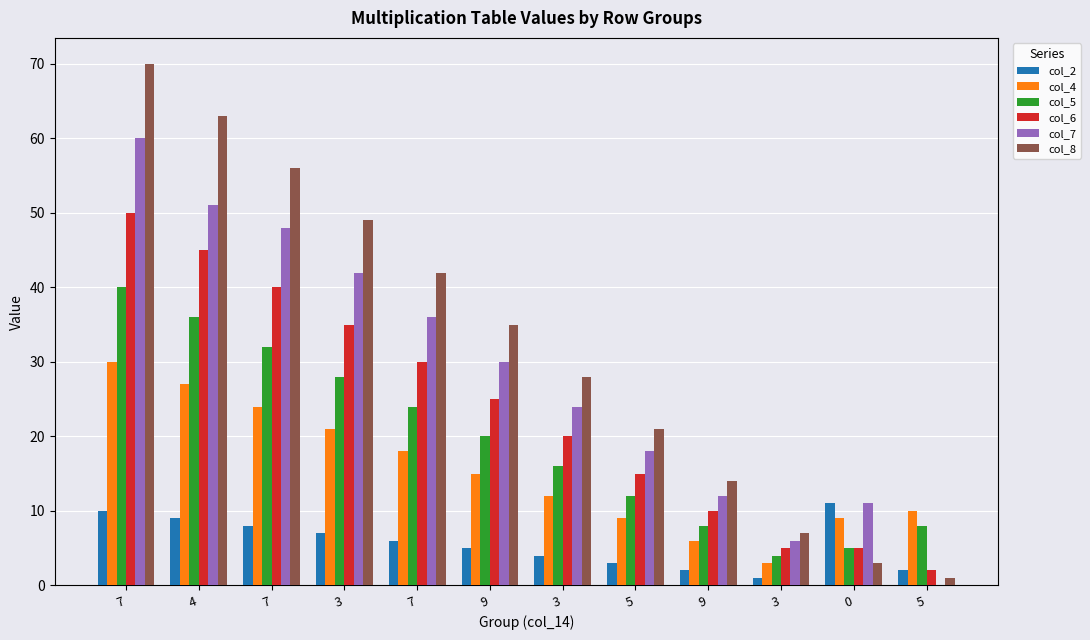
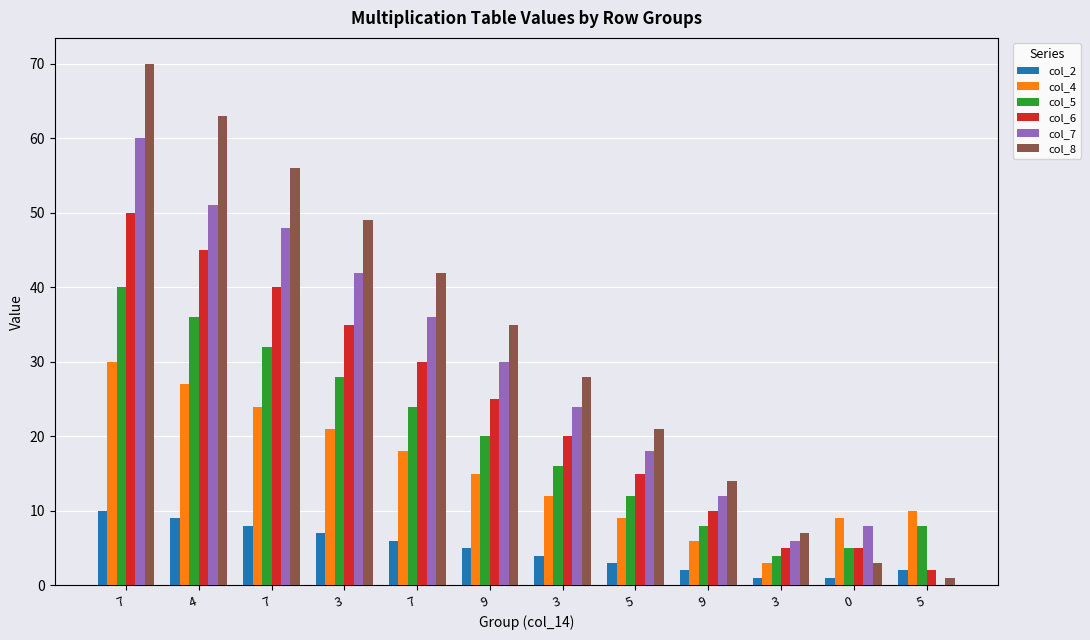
  {
    "col_2": {
      "4": 9,
-     "0": 11
+     "0": 1
    },
    "col_4": {
      "4": 27,
      "0": 9
    },
    "col_5": {
      "4": 36,
      "0": 5
    },
    "col_6": {
      "4": 45,
      "0": 5
    },
    "col_7": {
      "4": 51,
-     "0": 11
+     "0": 8
    },
    "col_8": {
      "4": 63,
      "0": 3
    }
  }
